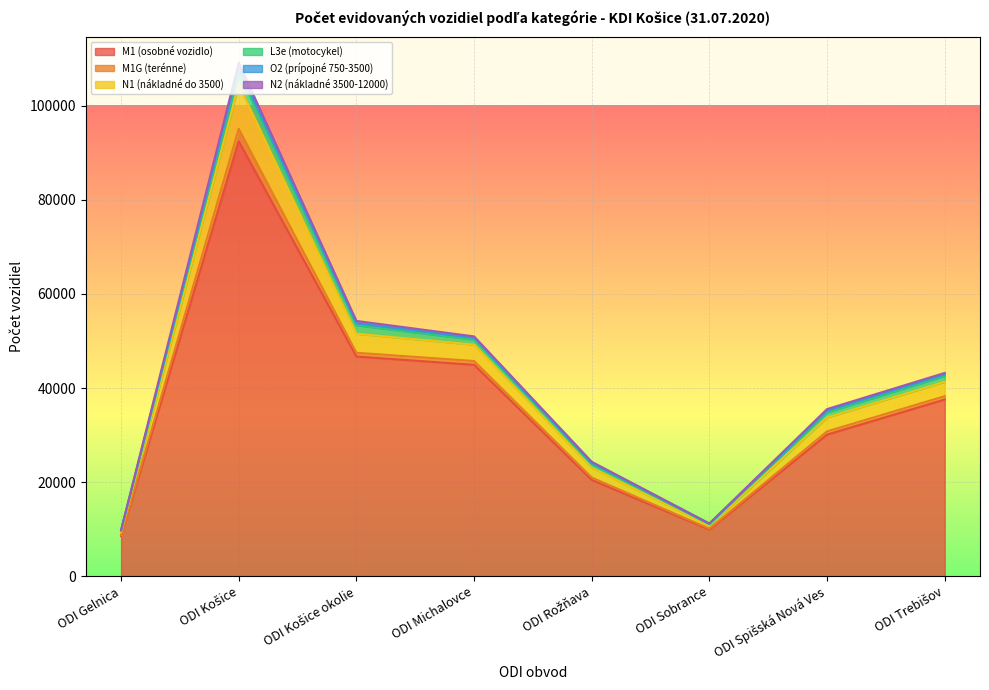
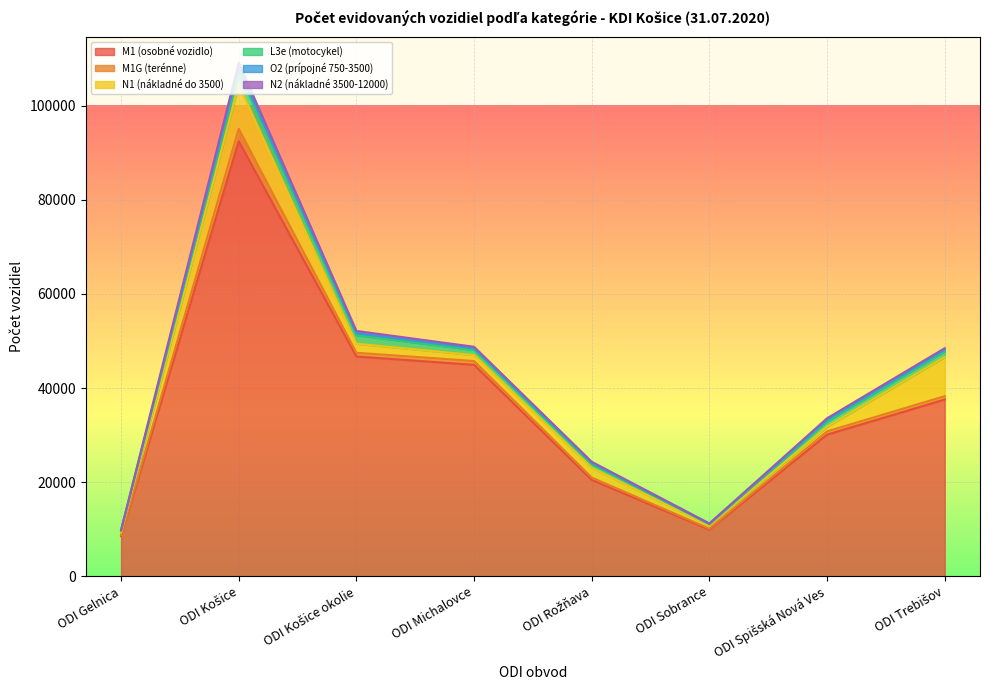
  {
    "N1 (nákladné do 3500)": {
-     "ODI Košice okolie": 4000,
-     "ODI Michalovce": 3000,
+     "ODI Košice okolie": 2000,
+     "ODI Michalovce": 1000,
      "ODI Rožňava": 2000,
-     "ODI Spišská Nová Ves": 3000,
-     "ODI Trebišov": 3000
+     "ODI Spišská Nová Ves": 1000,
+     "ODI Trebišov": 8000
    }
  }
